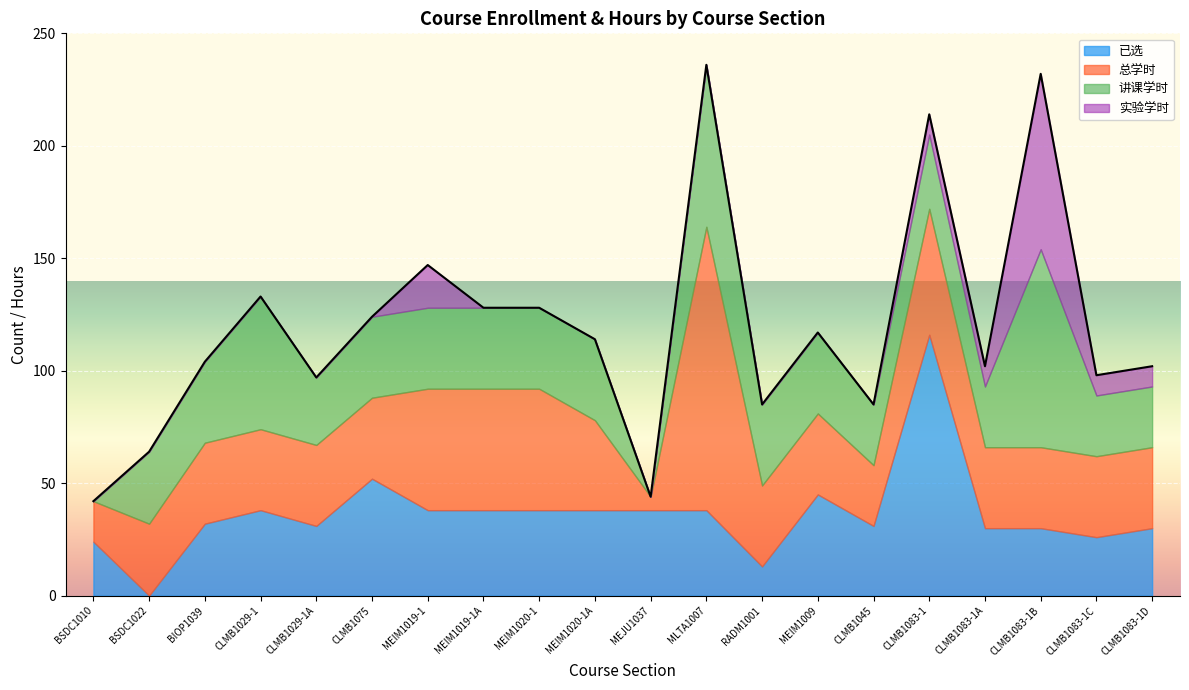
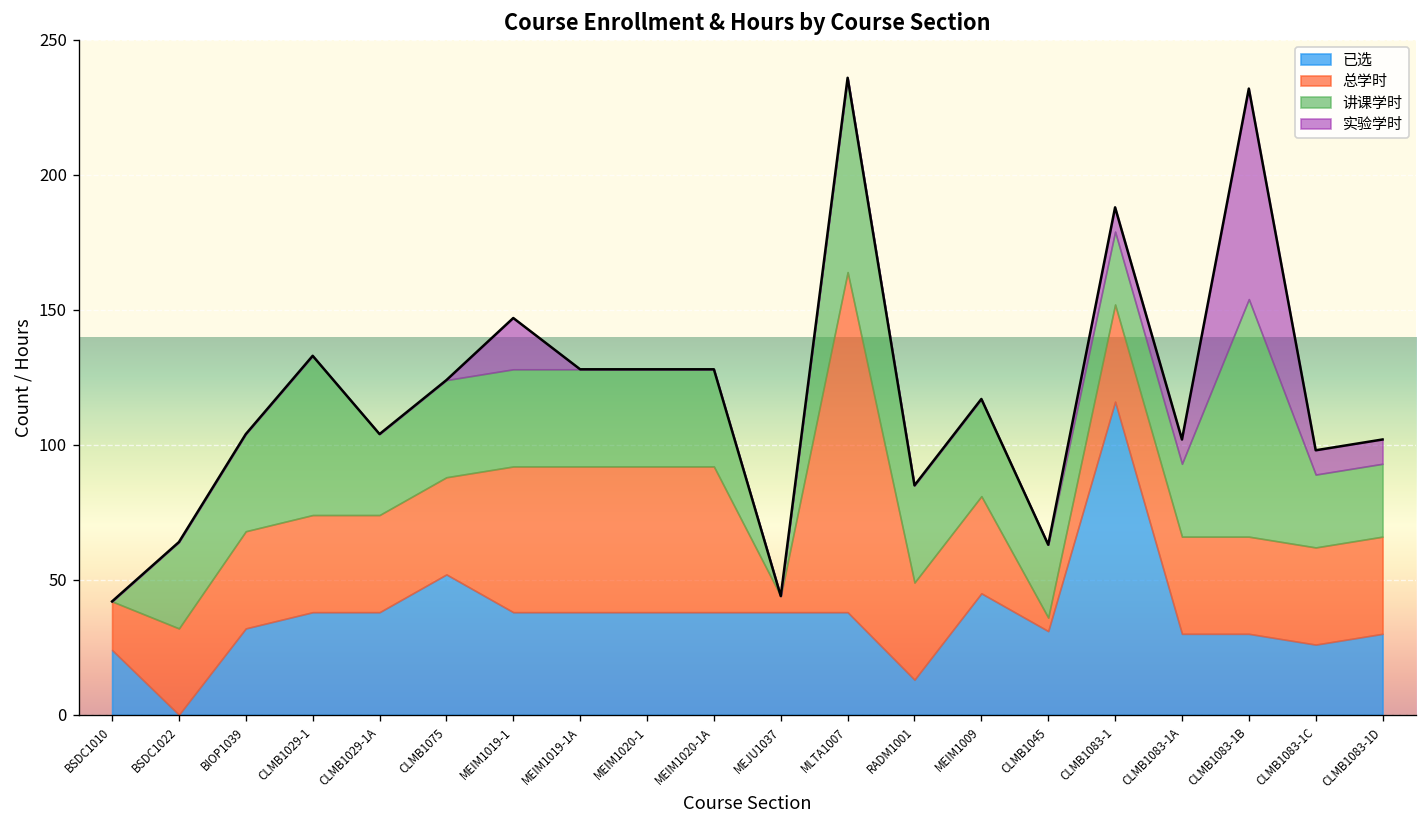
  {
    "已选": {
      "BSDC1010": 24,
      "BSDC1022": 0,
      "BIOP1039": 32,
      "CLMB1029-1": 38,
-     "CLMB1029-1A": 31,
+     "CLMB1029-1A": 38,
      "CLMB1075": 52,
      "MEIM1019-1": 38,
      "MEIM1019-1A": 38,
      "MEIM1020-1": 38,
      "MEIM1020-1A": 38,
      "MEJU1037": 38,
      "MLTA1007": 38,
      "RADM1001": 13,
      "MEIM1009": 45,
      "CLMB1045": 31,
      "CLMB1083-1": 116,
      "CLMB1083-1A": 30,
      "CLMB1083-1B": 30,
      "CLMB1083-1C": 26,
      "CLMB1083-1D": 30
    },
    "总学时": {
      "BSDC1022": 32,
      "BIOP1039": 36,
      "CLMB1029-1": 36,
      "CLMB1029-1A": 36,
      "CLMB1075": 36,
      "MEIM1019-1": 54,
      "MEIM1019-1A": 54,
      "MEIM1020-1": 54,
-     "MEIM1020-1A": 40,
+     "MEIM1020-1A": 54,
      "MLTA1007": 126,
      "RADM1001": 36,
      "MEIM1009": 36,
-     "CLMB1045": 27,
-     "CLMB1083-1": 56,
+     "CLMB1045": 5,
+     "CLMB1083-1": 36,
      "CLMB1083-1A": 36,
      "CLMB1083-1B": 36,
      "CLMB1083-1C": 36,
      "CLMB1083-1D": 36
    },
    "讲课学时": {
      "MEIM1019-1": 36,
-     "CLMB1083-1": 33,
+     "CLMB1083-1": 27,
      "CLMB1083-1A": 27,
      "CLMB1083-1B": 88,
      "CLMB1083-1C": 27,
      "CLMB1083-1D": 27
    },
    "实验学时": {
      "MEIM1019-1": 19,
      "CLMB1083-1": 9,
      "CLMB1083-1A": 9,
      "CLMB1083-1B": 78,
      "CLMB1083-1C": 9,
      "CLMB1083-1D": 9
    }
  }
